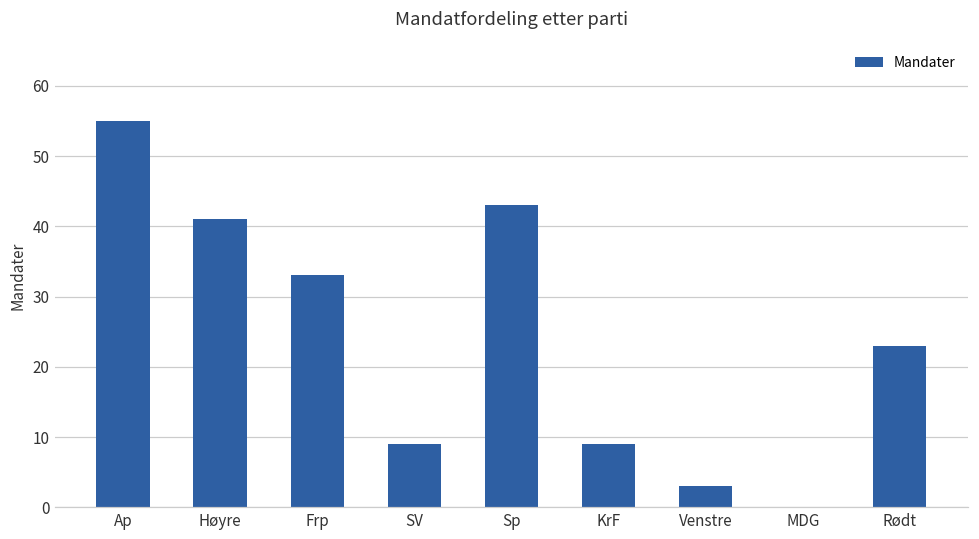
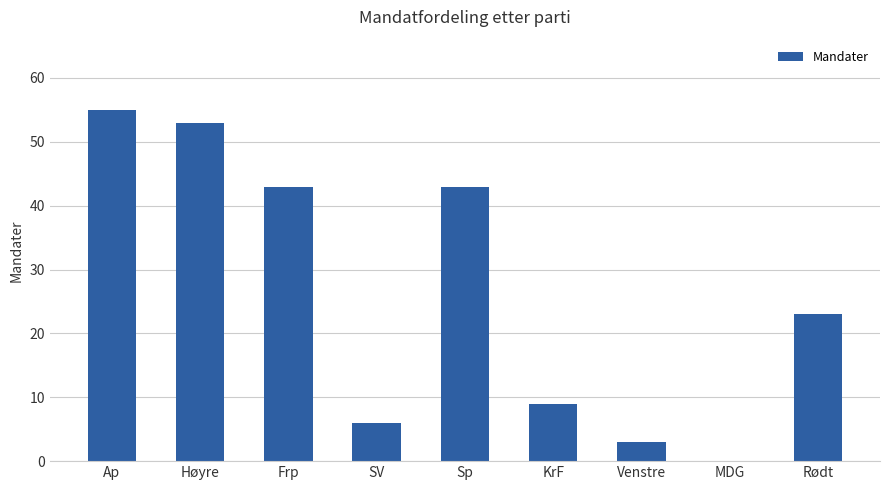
  {
    "Ap": 55,
-   "Høyre": 41,
-   "Frp": 33,
-   "SV": 9,
+   "Høyre": 53,
+   "Frp": 43,
+   "SV": 6,
    "Sp": 43,
    "KrF": 9,
    "Venstre": 3,
    "MDG": 0,
    "Rødt": 23
  }
